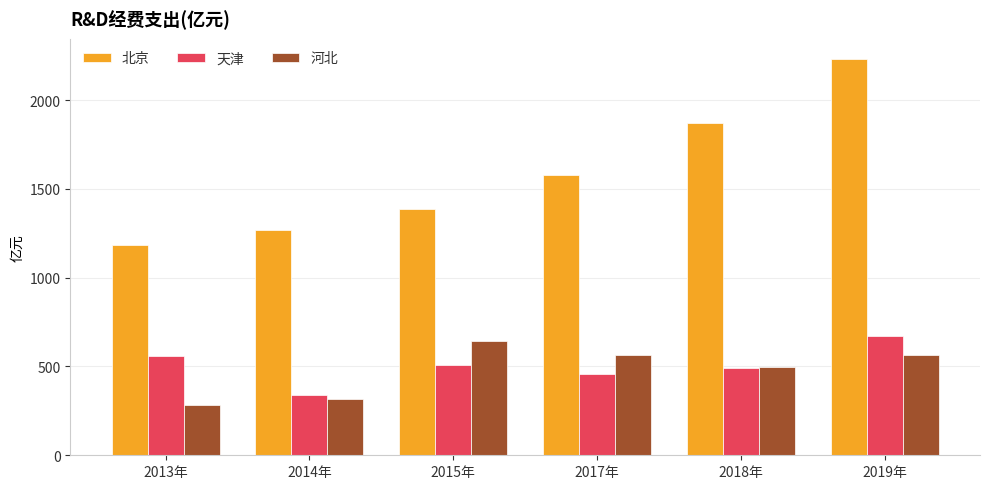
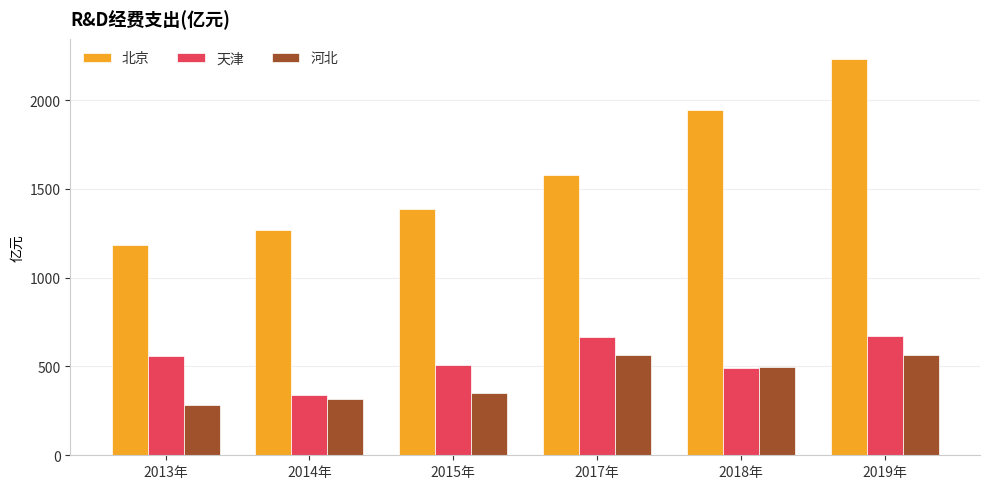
  {
    "北京": {
      "2013年": 1190,
      "2014年": 1270,
      "2015年": 1380,
      "2017年": 1580,
-     "2018年": 1870,
+     "2018年": 1940,
      "2019年": 2230
    },
    "天津": {
      "2013年": 560,
      "2014年": 340,
      "2015年": 510,
-     "2017年": 460,
+     "2017年": 670,
      "2018年": 490,
      "2019年": 670
    },
    "河北": {
      "2013年": 280,
      "2014年": 310,
-     "2015年": 640,
+     "2015年": 350,
      "2017年": 560,
      "2018年": 500,
      "2019年": 570
    }
  }
